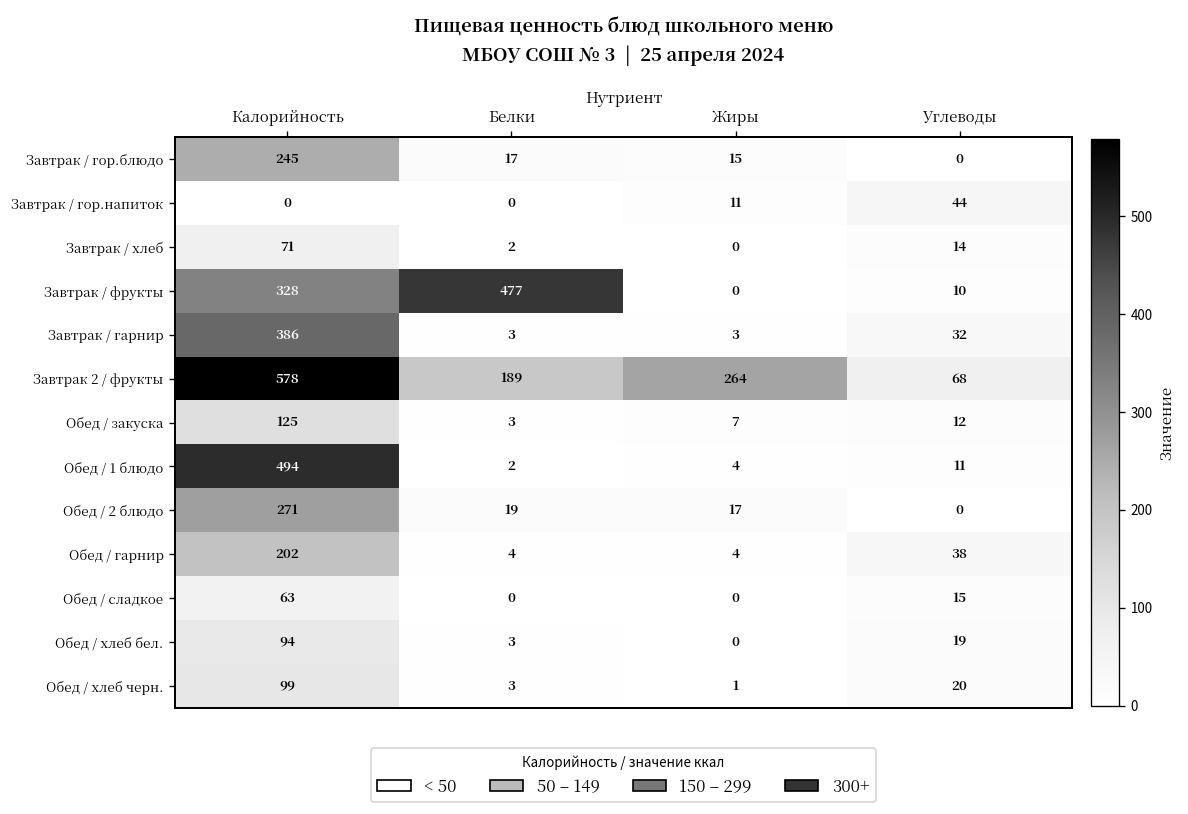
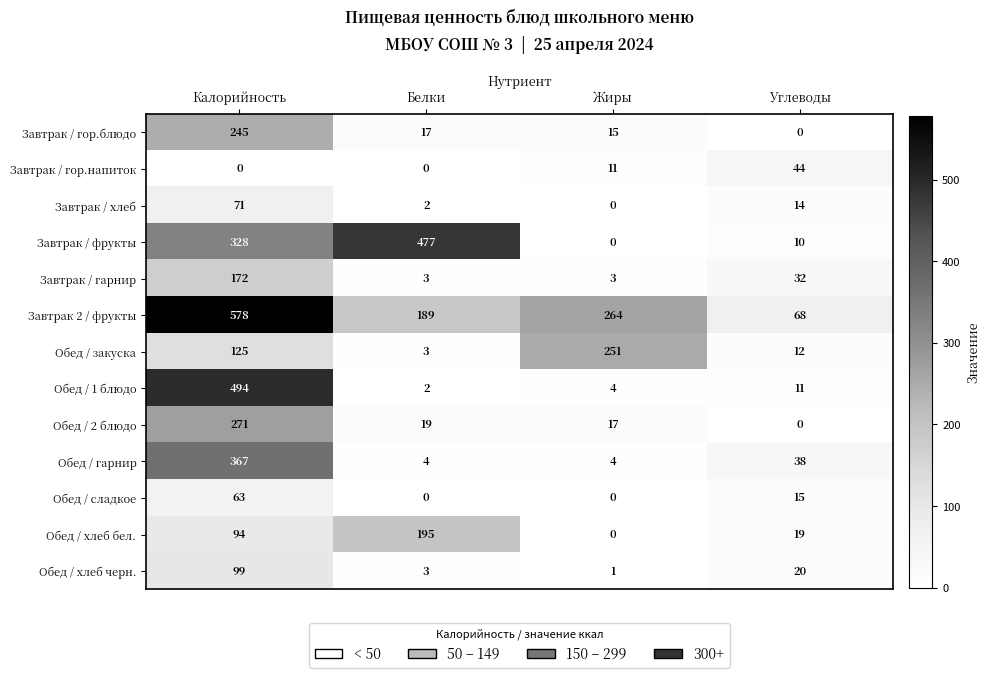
  {
    "Завтрак / гор.блюдо": {
      "Калорийность": 245,
      "Белки": 17,
      "Жиры": 15,
      "Углеводы": 0
    },
    "Завтрак / гор.напиток": {
      "Калорийность": 0,
      "Белки": 0,
      "Жиры": 11,
      "Углеводы": 44
    },
    "Завтрак / хлеб": {
      "Калорийность": 71,
      "Белки": 2,
      "Жиры": 0,
      "Углеводы": 14
    },
    "Завтрак / фрукты": {
      "Калорийность": 328,
      "Белки": 477,
      "Жиры": 0,
      "Углеводы": 10
    },
    "Завтрак / гарнир": {
-     "Калорийность": 386,
+     "Калорийность": 172,
      "Белки": 3,
      "Жиры": 3,
      "Углеводы": 32
    },
    "Завтрак 2 / фрукты": {
      "Калорийность": 578,
      "Белки": 189,
      "Жиры": 264,
      "Углеводы": 68
    },
    "Обед / закуска": {
      "Калорийность": 125,
      "Белки": 3,
-     "Жиры": 7,
+     "Жиры": 251,
      "Углеводы": 12
    },
    "Обед / 1 блюдо": {
      "Калорийность": 494,
      "Белки": 2,
      "Жиры": 4,
      "Углеводы": 11
    },
    "Обед / 2 блюдо": {
      "Калорийность": 271,
      "Белки": 19,
      "Жиры": 17,
      "Углеводы": 0
    },
    "Обед / гарнир": {
-     "Калорийность": 202,
+     "Калорийность": 367,
      "Белки": 4,
      "Жиры": 4,
      "Углеводы": 38
    },
    "Обед / сладкое": {
      "Калорийность": 63,
      "Белки": 0,
      "Жиры": 0,
      "Углеводы": 15
    },
    "Обед / хлеб бел.": {
      "Калорийность": 94,
-     "Белки": 3,
+     "Белки": 195,
      "Жиры": 0,
      "Углеводы": 19
    },
    "Обед / хлеб черн.": {
      "Калорийность": 99,
      "Белки": 3,
      "Жиры": 1,
      "Углеводы": 20
    }
  }
